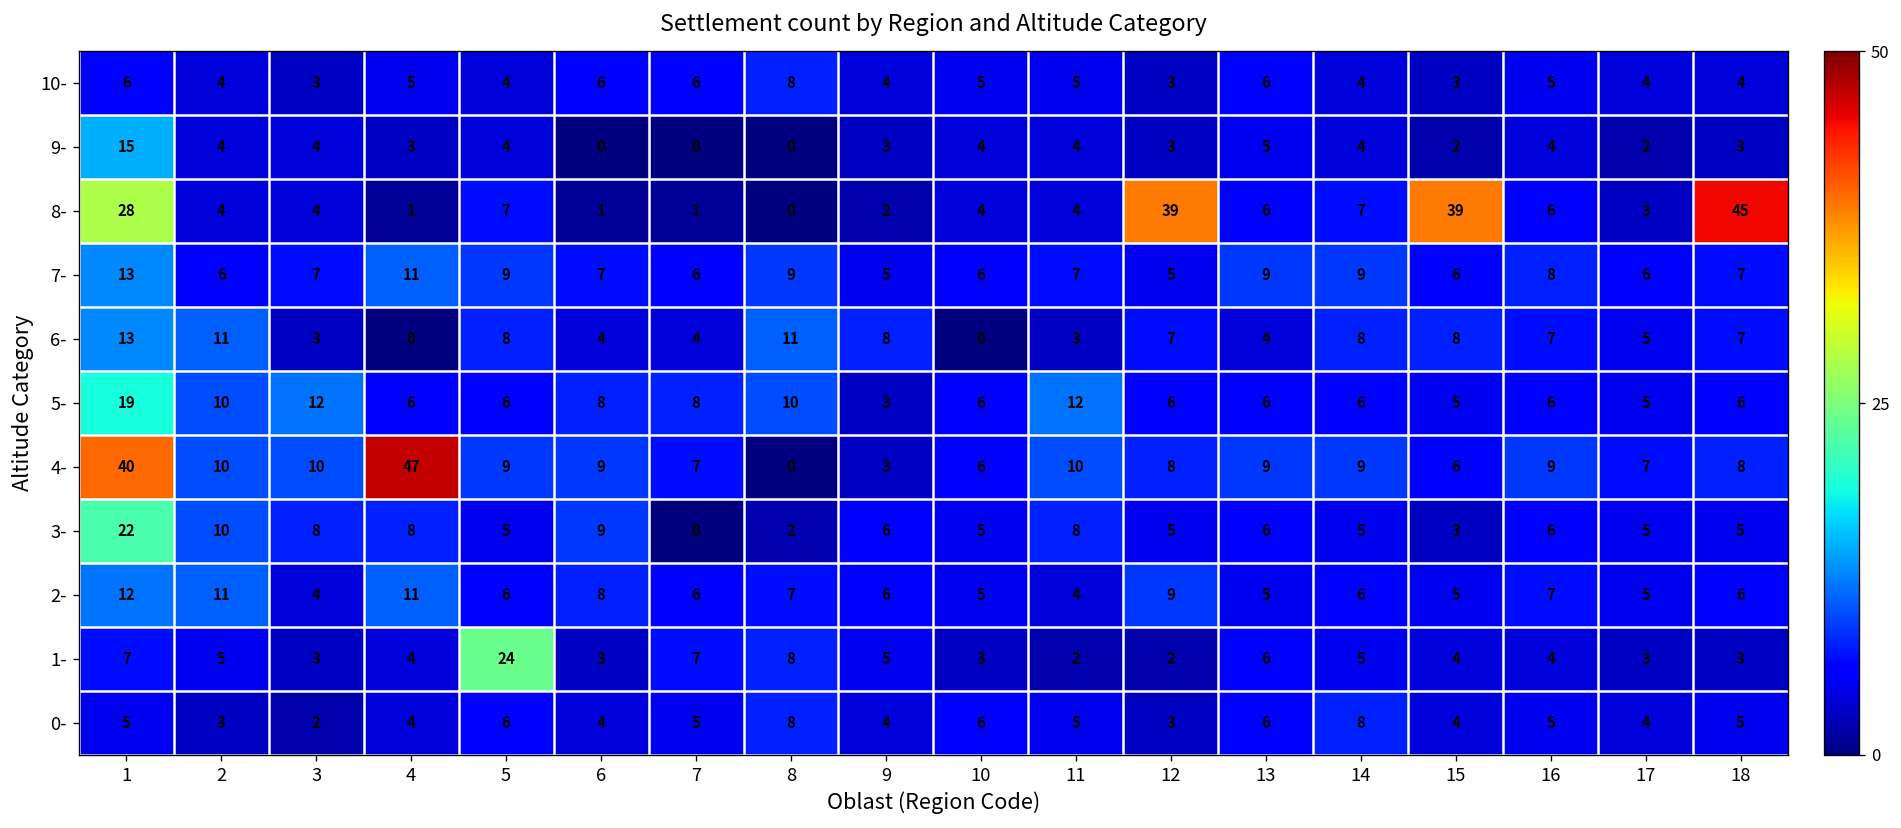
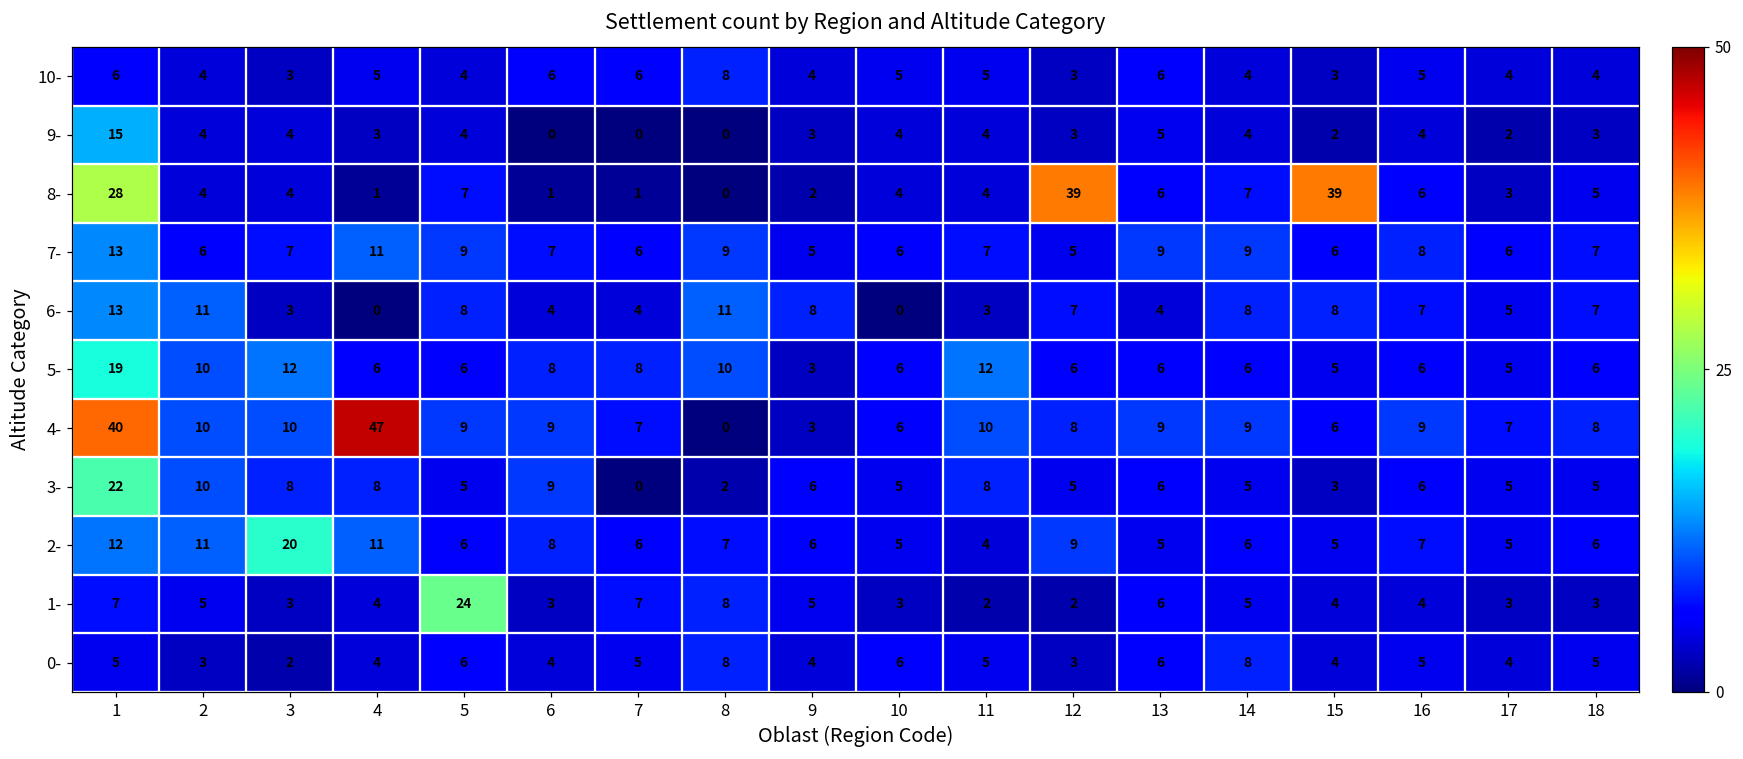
  {
    "10-": {
      "1": 6,
      "2": 4,
      "3": 3,
      "4": 5,
      "5": 4,
      "6": 6,
      "7": 6,
      "8": 8,
      "9": 4,
      "10": 5,
      "11": 5,
      "12": 3,
      "13": 6,
      "14": 4,
      "15": 3,
      "16": 5,
      "17": 4,
      "18": 4
    },
    "9-": {
      "1": 15,
      "2": 4,
      "3": 4,
      "4": 3,
      "5": 4,
      "6": 0,
      "7": 0,
      "8": 0,
      "9": 3,
      "10": 4,
      "11": 4,
      "12": 3,
      "13": 5,
      "14": 4,
      "15": 2,
      "16": 4,
      "17": 2,
      "18": 3
    },
    "8-": {
      "1": 28,
      "2": 4,
      "3": 4,
      "4": 1,
      "5": 7,
      "6": 1,
      "7": 1,
      "8": 0,
      "9": 2,
      "10": 4,
      "11": 4,
      "12": 39,
      "13": 6,
      "14": 7,
      "15": 39,
      "16": 6,
      "17": 3,
-     "18": 45
+     "18": 5
    },
    "7-": {
      "1": 13,
      "2": 6,
      "3": 7,
      "4": 11,
      "5": 9,
      "6": 7,
      "7": 6,
      "8": 9,
      "9": 5,
      "10": 6,
      "11": 7,
      "12": 5,
      "13": 9,
      "14": 9,
      "15": 6,
      "16": 8,
      "17": 6,
      "18": 7
    },
    "6-": {
      "1": 13,
      "2": 11,
      "3": 3,
      "4": 0,
      "5": 8,
      "6": 4,
      "7": 4,
      "8": 11,
      "9": 8,
      "10": 0,
      "11": 3,
      "12": 7,
      "13": 4,
      "14": 8,
      "15": 8,
      "16": 7,
      "17": 5,
      "18": 7
    },
    "5-": {
      "1": 19,
      "2": 10,
      "3": 12,
      "4": 6,
      "5": 6,
      "6": 8,
      "7": 8,
      "8": 10,
      "9": 3,
      "10": 6,
      "11": 12,
      "12": 6,
      "13": 6,
      "14": 6,
      "15": 5,
      "16": 6,
      "17": 5,
      "18": 6
    },
    "4-": {
      "1": 40,
      "2": 10,
      "3": 10,
      "4": 47,
      "5": 9,
      "6": 9,
      "7": 7,
      "8": 0,
      "9": 3,
      "10": 6,
      "11": 10,
      "12": 8,
      "13": 9,
      "14": 9,
      "15": 6,
      "16": 9,
      "17": 7,
      "18": 8
    },
    "3-": {
      "1": 22,
      "2": 10,
      "3": 8,
      "4": 8,
      "5": 5,
      "6": 9,
      "7": 0,
      "8": 2,
      "9": 6,
      "10": 5,
      "11": 8,
      "12": 5,
      "13": 6,
      "14": 5,
      "15": 3,
      "16": 6,
      "17": 5,
      "18": 5
    },
    "2-": {
      "1": 12,
      "2": 11,
-     "3": 4,
+     "3": 20,
      "4": 11,
      "5": 6,
      "6": 8,
      "7": 6,
      "8": 7,
      "9": 6,
      "10": 5,
      "11": 4,
      "12": 9,
      "13": 5,
      "14": 6,
      "15": 5,
      "16": 7,
      "17": 5,
      "18": 6
    },
    "1-": {
      "1": 7,
      "2": 5,
      "3": 3,
      "4": 4,
      "5": 24,
      "6": 3,
      "7": 7,
      "8": 8,
      "9": 5,
      "10": 3,
      "11": 2,
      "12": 2,
      "13": 6,
      "14": 5,
      "15": 4,
      "16": 4,
      "17": 3,
      "18": 3
    },
    "0-": {
      "1": 5,
      "2": 3,
      "3": 2,
      "4": 4,
      "5": 6,
      "6": 4,
      "7": 5,
      "8": 8,
      "9": 4,
      "10": 6,
      "11": 5,
      "12": 3,
      "13": 6,
      "14": 8,
      "15": 4,
      "16": 5,
      "17": 4,
      "18": 5
    }
  }
